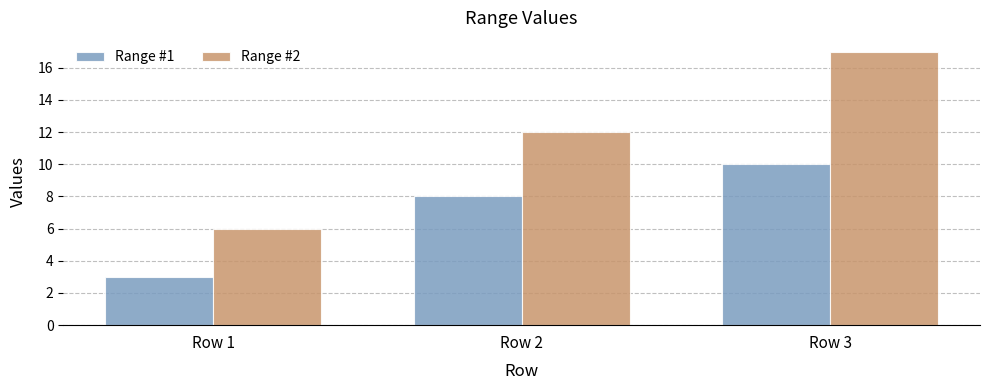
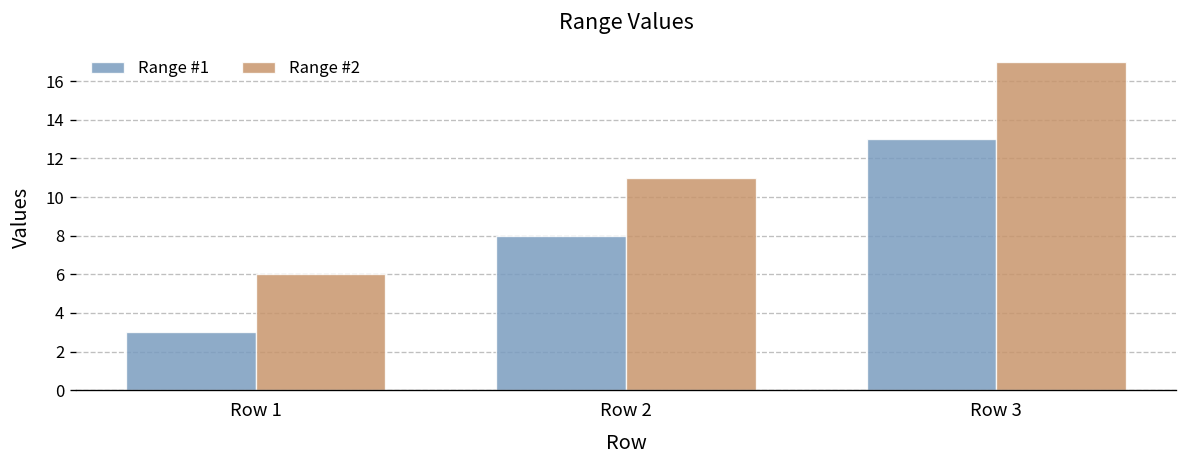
  {
    "Range #1": {
      "Row 1": 3,
      "Row 2": 8,
-     "Row 3": 10
+     "Row 3": 13
    },
    "Range #2": {
      "Row 1": 6,
-     "Row 2": 12,
+     "Row 2": 11,
      "Row 3": 17
    }
  }
